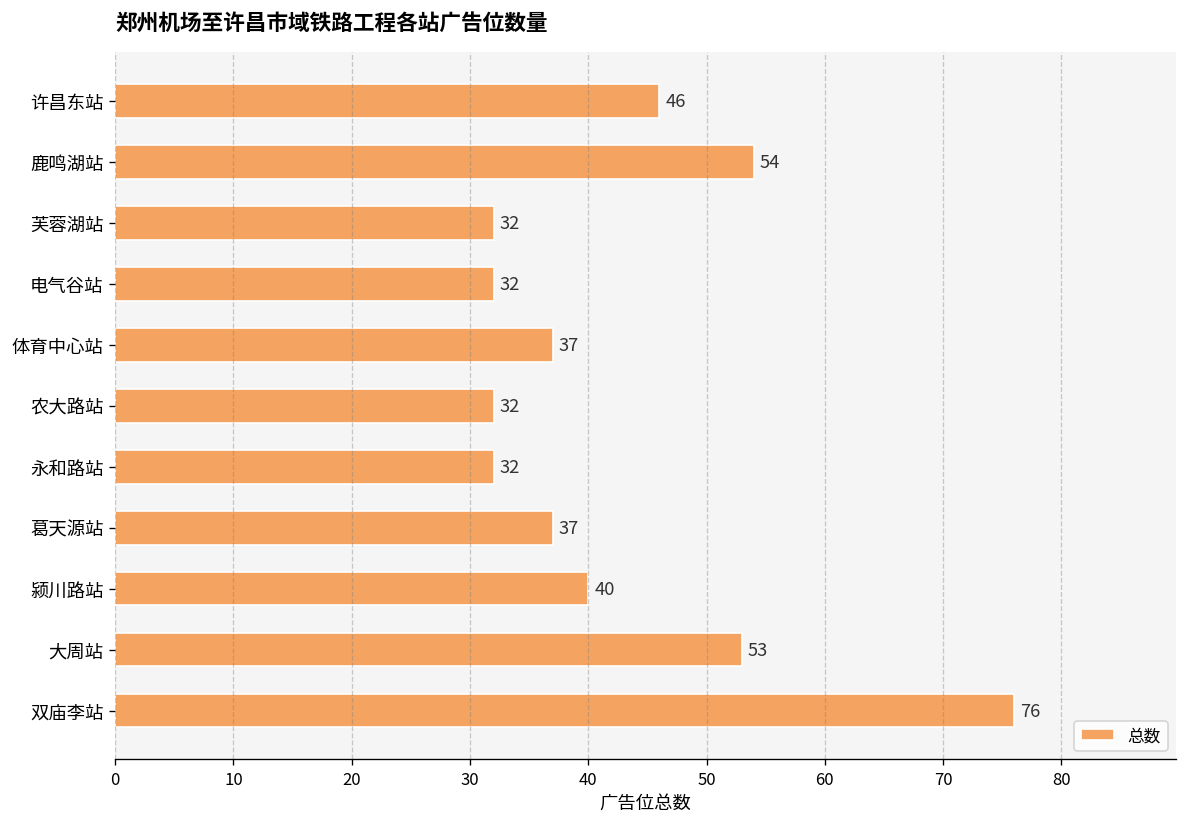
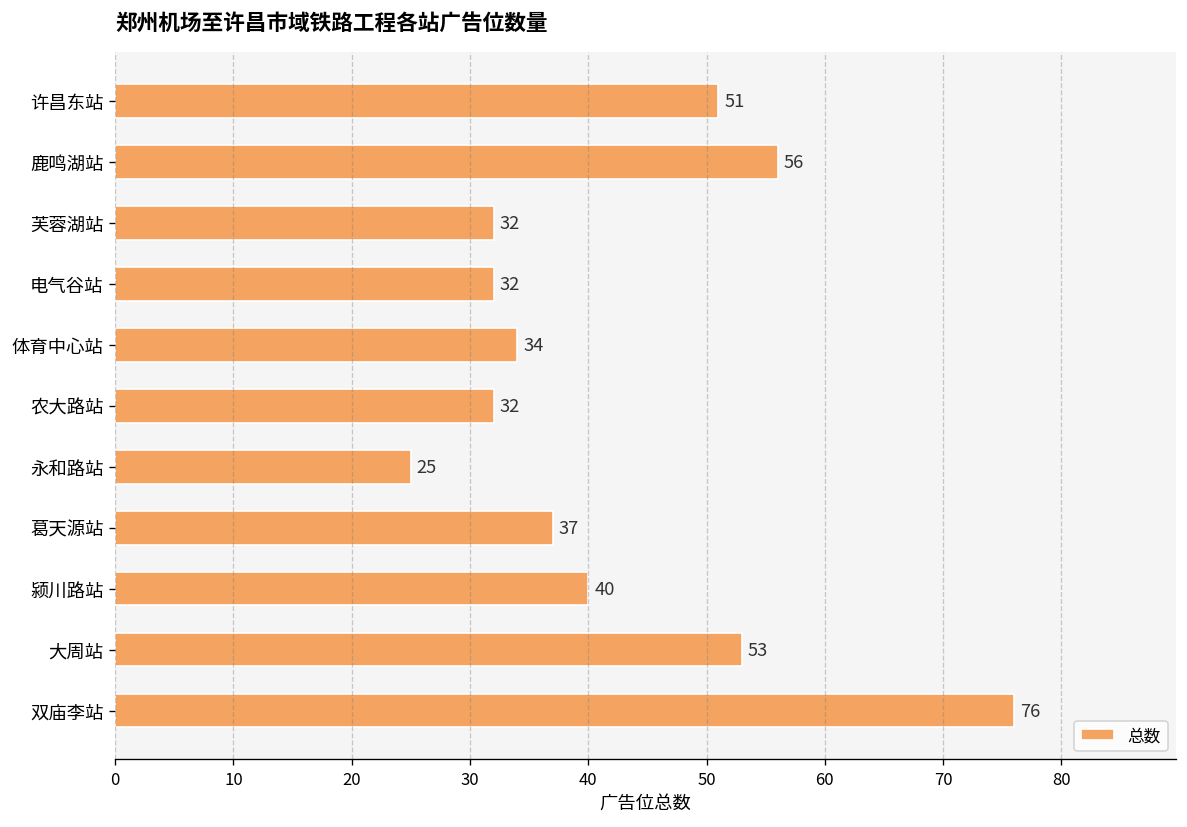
  {
-   "许昌东站": 46,
-   "鹿鸣湖站": 54,
+   "许昌东站": 51,
+   "鹿鸣湖站": 56,
    "芙蓉湖站": 32,
    "电气谷站": 32,
-   "体育中心站": 37,
+   "体育中心站": 34,
    "农大路站": 32,
-   "永和路站": 32,
+   "永和路站": 25,
    "葛天源站": 37,
    "颍川路站": 40,
    "大周站": 53,
    "双庙李站": 76
  }
